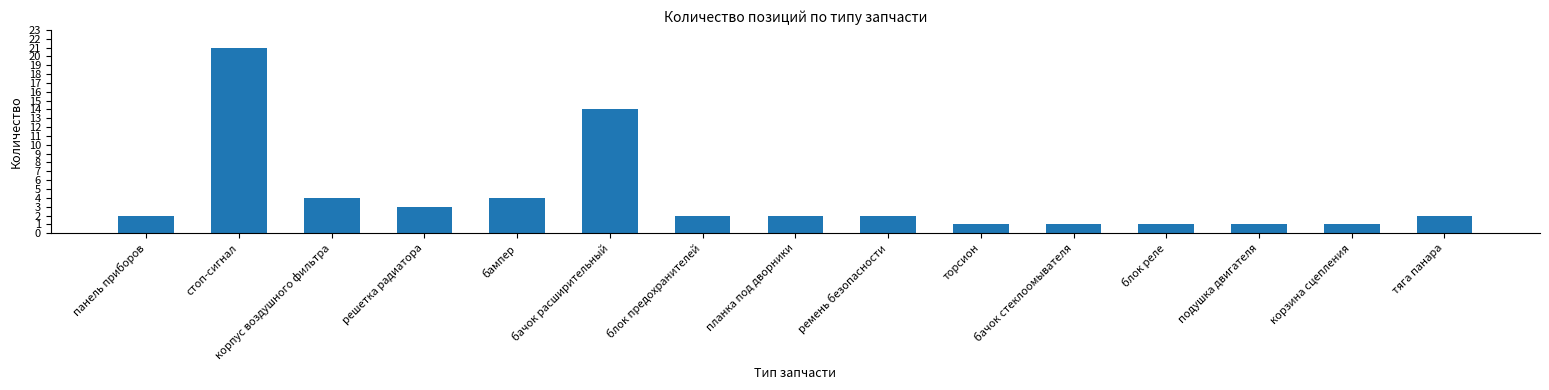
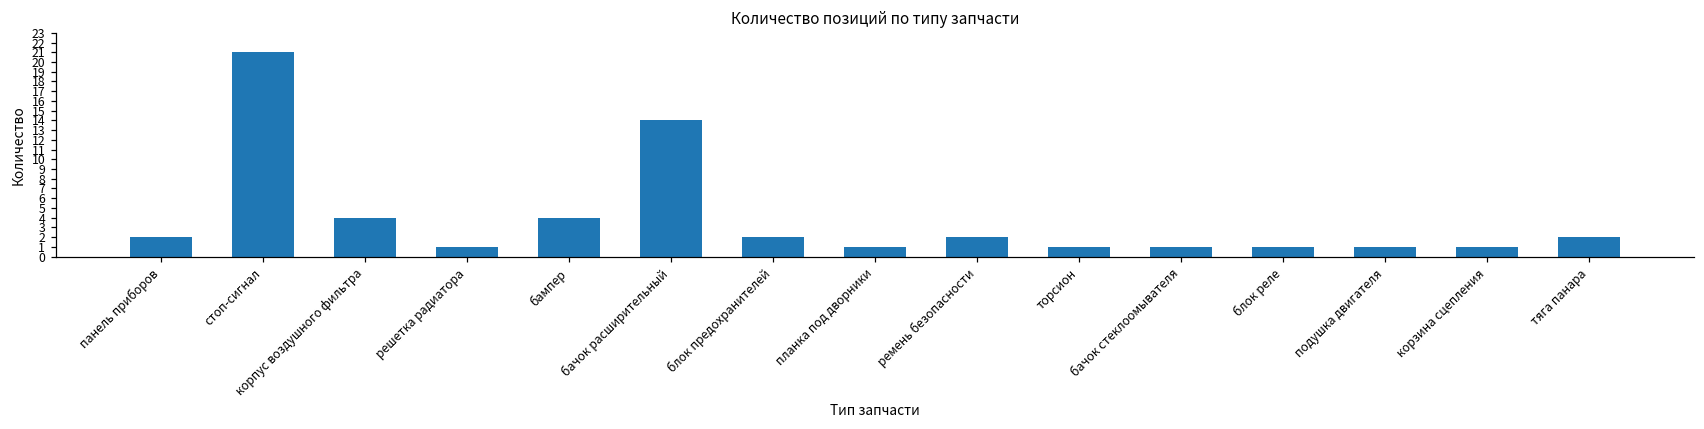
  {
    "панель приборов": 2,
    "стоп-сигнал": 21,
    "корпус воздушного фильтра": 4,
-   "решетка радиатора": 3,
+   "решетка радиатора": 1,
    "бампер": 4,
    "бачок расширительный": 14,
    "блок предохранителей": 2,
-   "планка под дворники": 2,
+   "планка под дворники": 1,
    "ремень безопасности": 2,
    "торсион": 1,
    "бачок стеклоомывателя": 1,
    "блок реле": 1,
    "подушка двигателя": 1,
    "корзина сцепления": 1,
    "тяга панара": 2
  }
